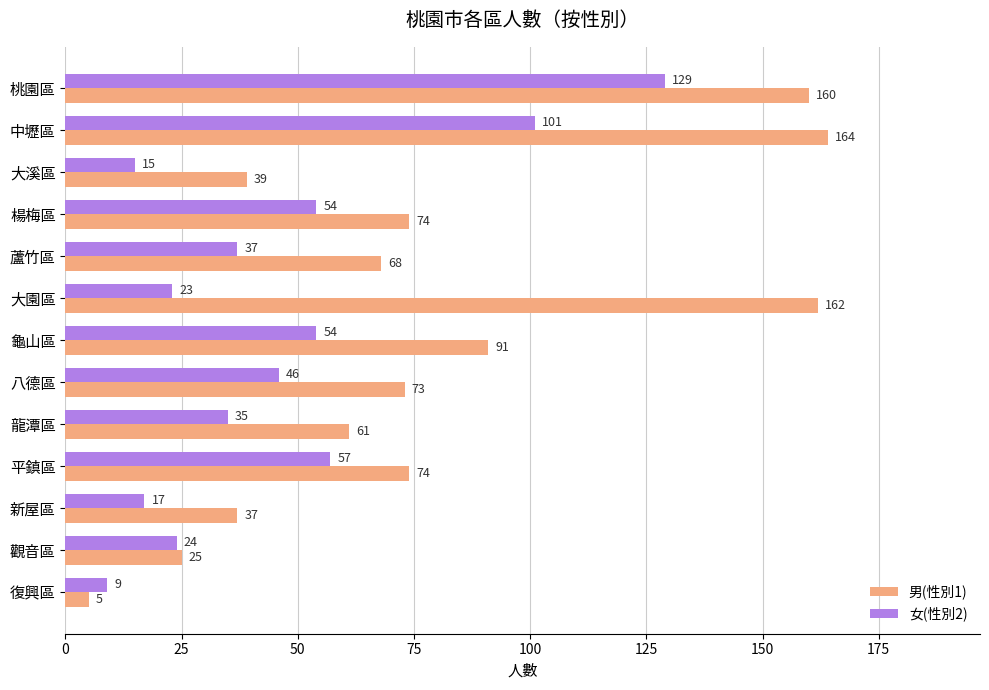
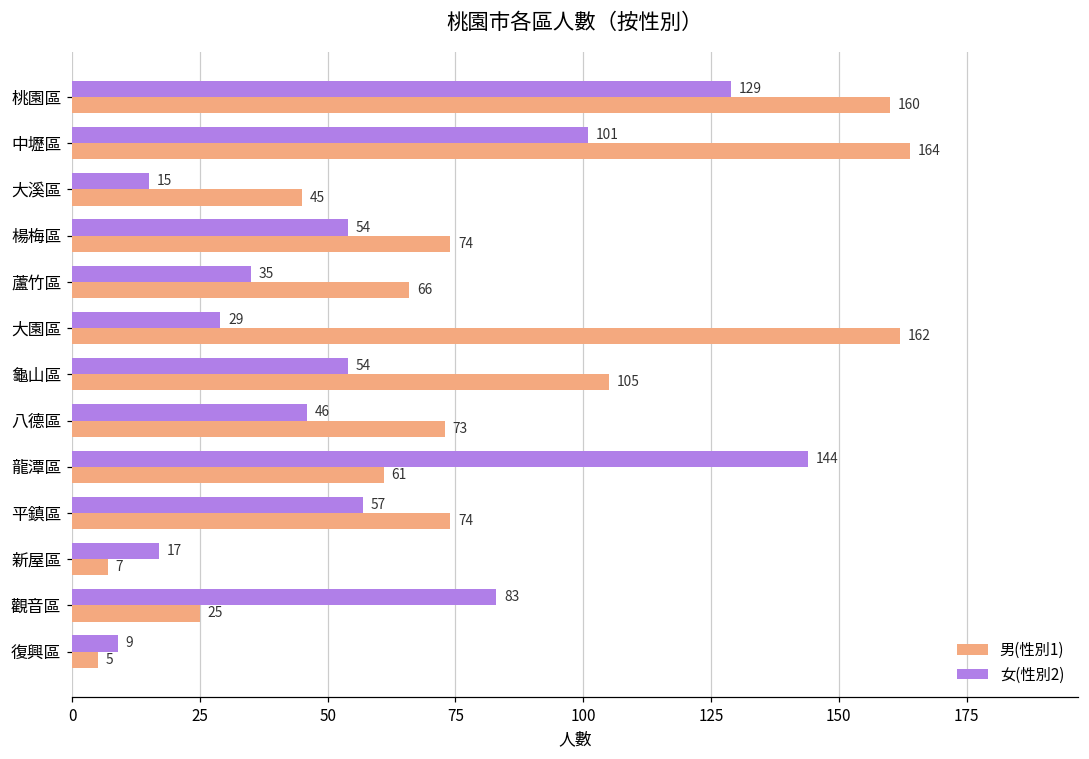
  {
    "男(性別1)": {
      "桃園區": 160,
      "中壢區": 164,
-     "大溪區": 39,
+     "大溪區": 45,
      "楊梅區": 74,
-     "蘆竹區": 68,
+     "蘆竹區": 66,
      "大園區": 162,
-     "龜山區": 91,
+     "龜山區": 105,
      "八德區": 73,
      "龍潭區": 61,
      "平鎮區": 74,
-     "新屋區": 37,
+     "新屋區": 7,
      "觀音區": 25,
      "復興區": 5
    },
    "女(性別2)": {
      "桃園區": 129,
      "中壢區": 101,
      "大溪區": 15,
      "楊梅區": 54,
-     "蘆竹區": 37,
-     "大園區": 23,
+     "蘆竹區": 35,
+     "大園區": 29,
      "龜山區": 54,
      "八德區": 46,
-     "龍潭區": 35,
+     "龍潭區": 144,
      "平鎮區": 57,
      "新屋區": 17,
-     "觀音區": 24,
+     "觀音區": 83,
      "復興區": 9
    }
  }
